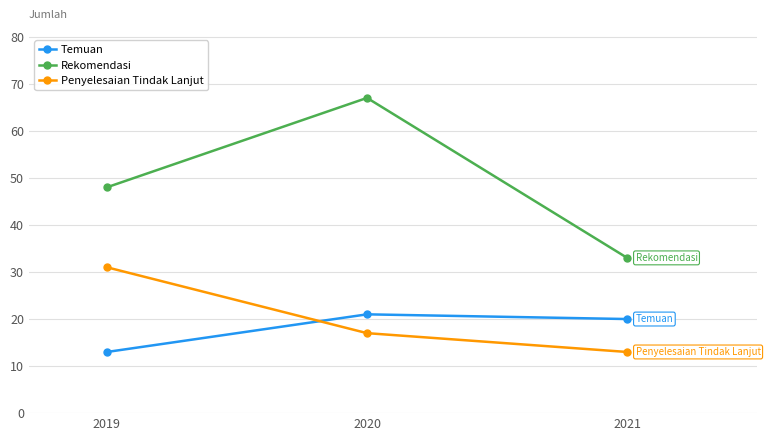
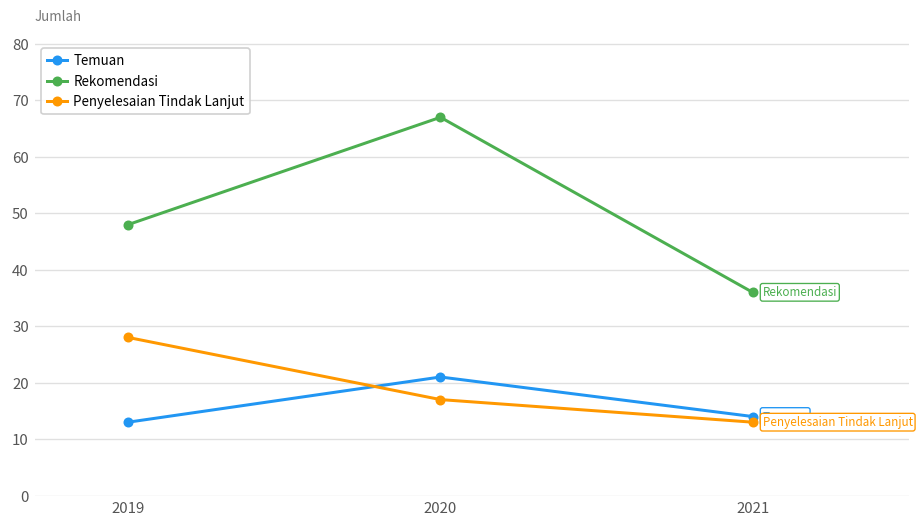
  {
    "Temuan": {
      "2019": 13,
      "2020": 21,
-     "2021": 20
+     "2021": 14
    },
    "Rekomendasi": {
      "2019": 48,
      "2020": 67,
-     "2021": 33
+     "2021": 36
    },
    "Penyelesaian Tindak Lanjut": {
-     "2019": 31,
+     "2019": 28,
      "2020": 17,
      "2021": 13
    }
  }
